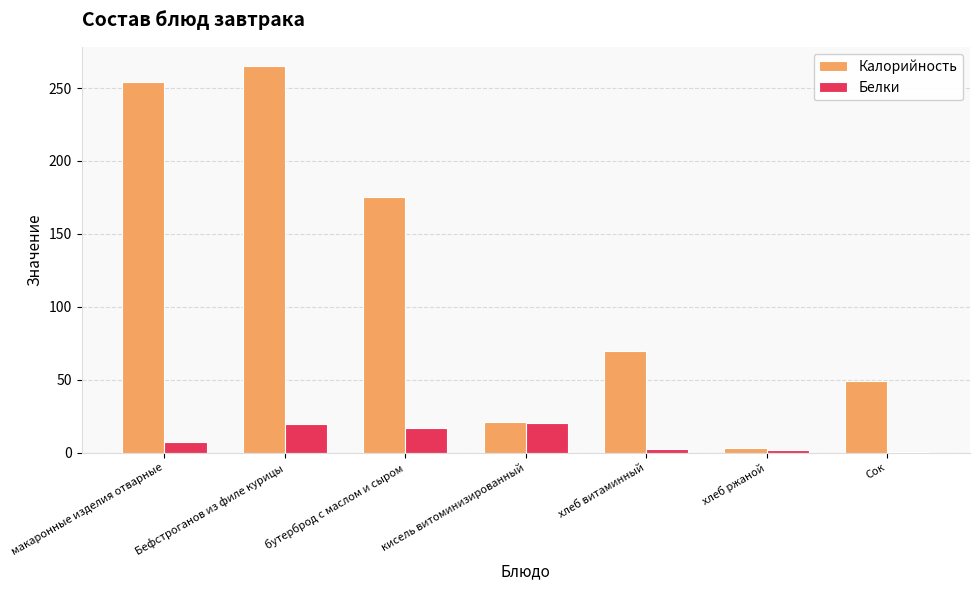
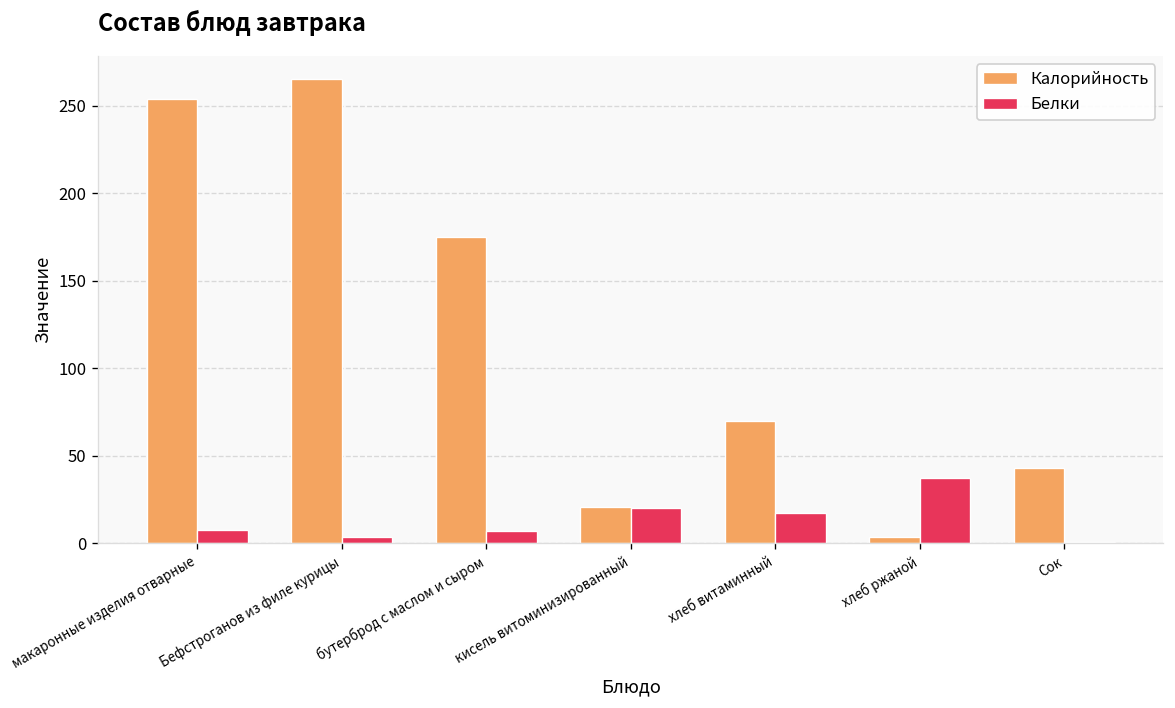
  {
    "Калорийность": {
      "макаронные изделия отварные": 254,
      "Бефстроганов из филе курицы": 265,
      "бутерброд с маслом и сыром": 175,
      "кисель витоминизированный": 21,
      "хлеб витаминный": 70,
      "хлеб ржаной": 4,
-     "Сок": 49
+     "Сок": 43
    },
    "Белки": {
      "макаронные изделия отварные": 7,
-     "Бефстроганов из филе курицы": 20,
-     "бутерброд с маслом и сыром": 17,
+     "Бефстроганов из филе курицы": 4,
+     "бутерброд с маслом и сыром": 7,
      "кисель витоминизированный": 20,
-     "хлеб витаминный": 2,
-     "хлеб ржаной": 2
+     "хлеб витаминный": 18,
+     "хлеб ржаной": 37
    }
  }
